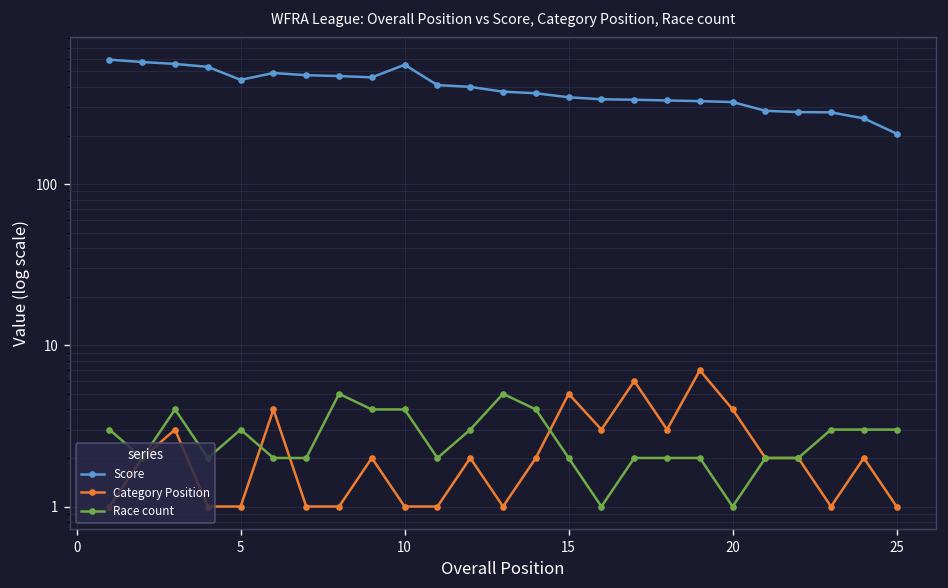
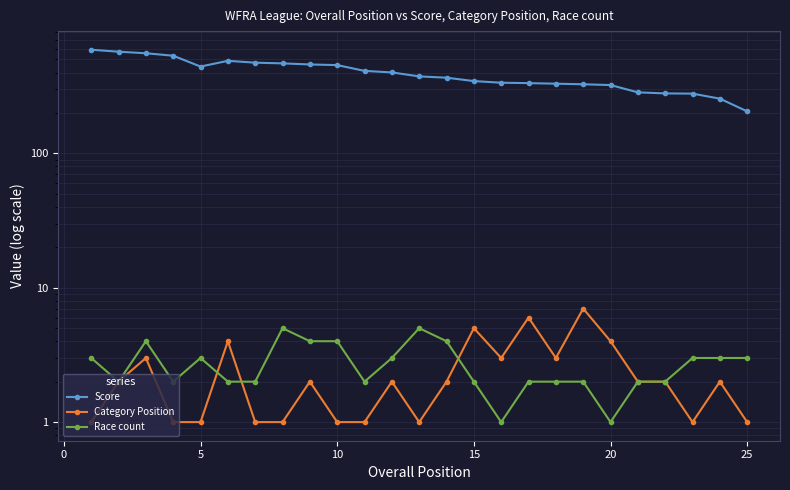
  {
    "Score": {
      "5": 440,
-     "10": 550,
+     "10": 450,
      "15": 350,
      "20": 320,
      "25": 210
    },
    "Category Position": {
      "5": 1,
      "10": 1,
      "15": 5,
      "20": 4,
      "25": 1
    },
    "Race count": {
      "5": 3,
      "10": 4,
      "15": 2,
      "20": 1,
      "25": 3
    }
  }
